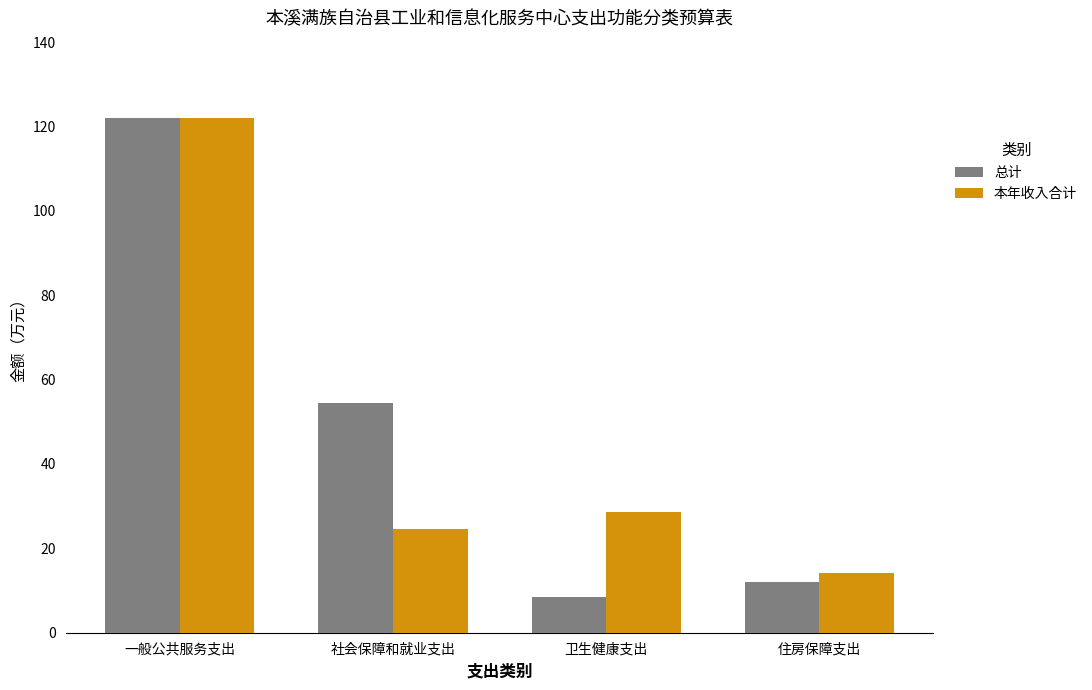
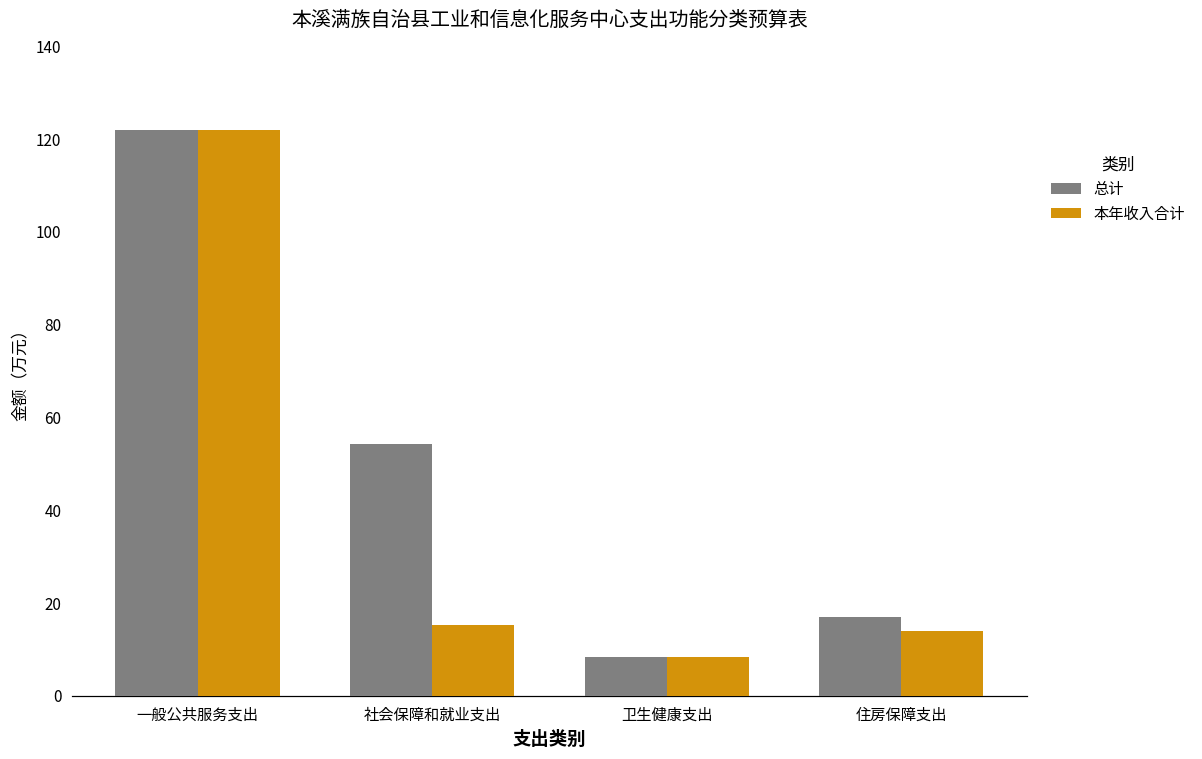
  {
    "总计": {
      "一般公共服务支出": 122,
      "社会保障和就业支出": 54,
      "卫生健康支出": 9,
-     "住房保障支出": 12
+     "住房保障支出": 17
    },
    "本年收入合计": {
      "一般公共服务支出": 122,
-     "社会保障和就业支出": 25,
-     "卫生健康支出": 29,
+     "社会保障和就业支出": 15,
+     "卫生健康支出": 9,
      "住房保障支出": 14
    }
  }
